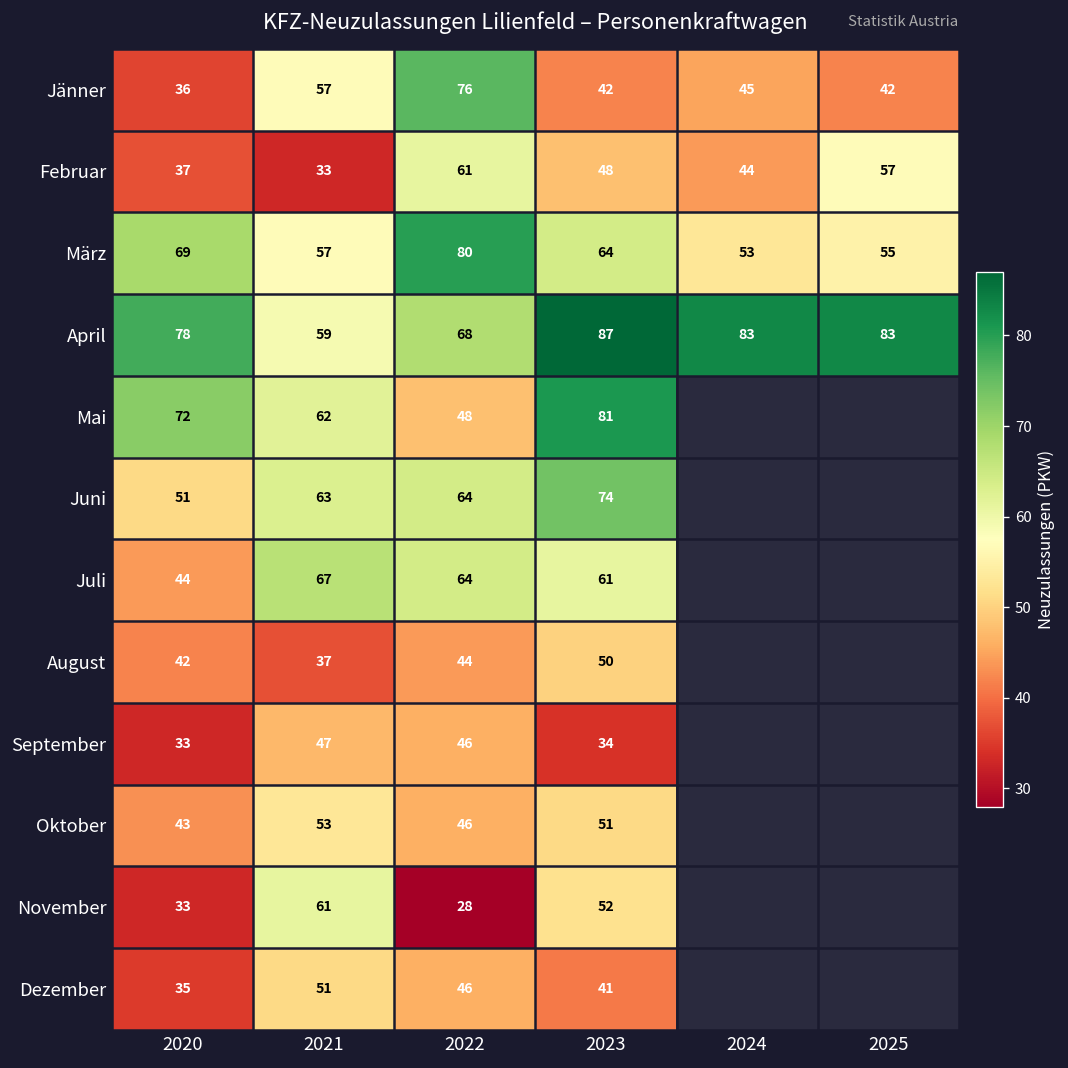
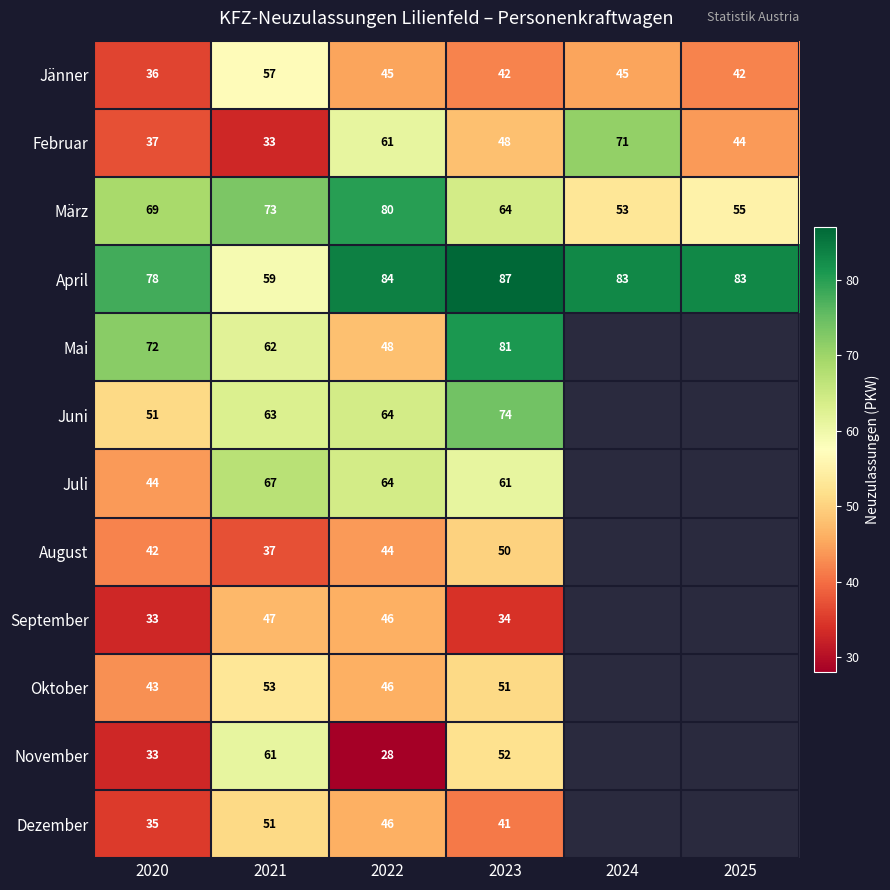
  {
    "Jänner": {
      "2020": 36,
      "2021": 57,
-     "2022": 76,
+     "2022": 45,
      "2023": 42,
      "2024": 45,
      "2025": 42
    },
    "Februar": {
      "2020": 37,
      "2021": 33,
      "2022": 61,
      "2023": 48,
-     "2024": 44,
-     "2025": 57
+     "2024": 71,
+     "2025": 44
    },
    "März": {
      "2020": 69,
-     "2021": 57,
+     "2021": 73,
      "2022": 80,
      "2023": 64,
      "2024": 53,
      "2025": 55
    },
    "April": {
      "2020": 78,
      "2021": 59,
-     "2022": 68,
+     "2022": 84,
      "2023": 87,
      "2024": 83,
      "2025": 83
    },
    "Mai": {
      "2020": 72,
      "2021": 62,
      "2022": 48,
      "2023": 81
    },
    "Juni": {
      "2020": 51,
      "2021": 63,
      "2022": 64,
      "2023": 74
    },
    "Juli": {
      "2020": 44,
      "2021": 67,
      "2022": 64,
      "2023": 61
    },
    "August": {
      "2020": 42,
      "2021": 37,
      "2022": 44,
      "2023": 50
    },
    "September": {
      "2020": 33,
      "2021": 47,
      "2022": 46,
      "2023": 34
    },
    "Oktober": {
      "2020": 43,
      "2021": 53,
      "2022": 46,
      "2023": 51
    },
    "November": {
      "2020": 33,
      "2021": 61,
      "2022": 28,
      "2023": 52
    },
    "Dezember": {
      "2020": 35,
      "2021": 51,
      "2022": 46,
      "2023": 41
    }
  }
